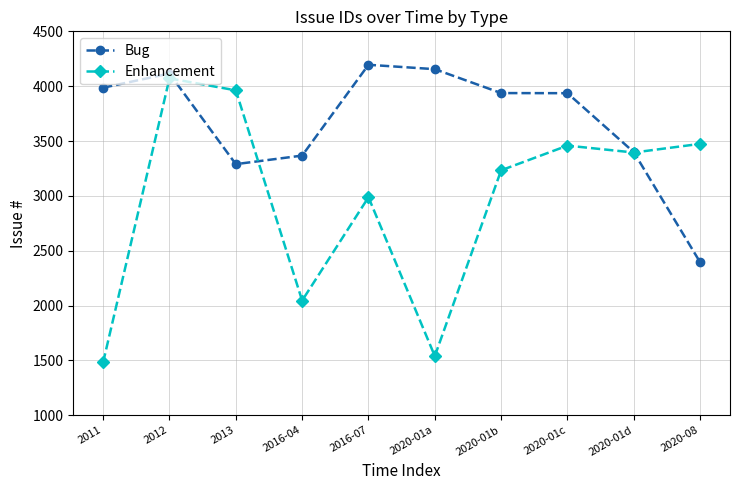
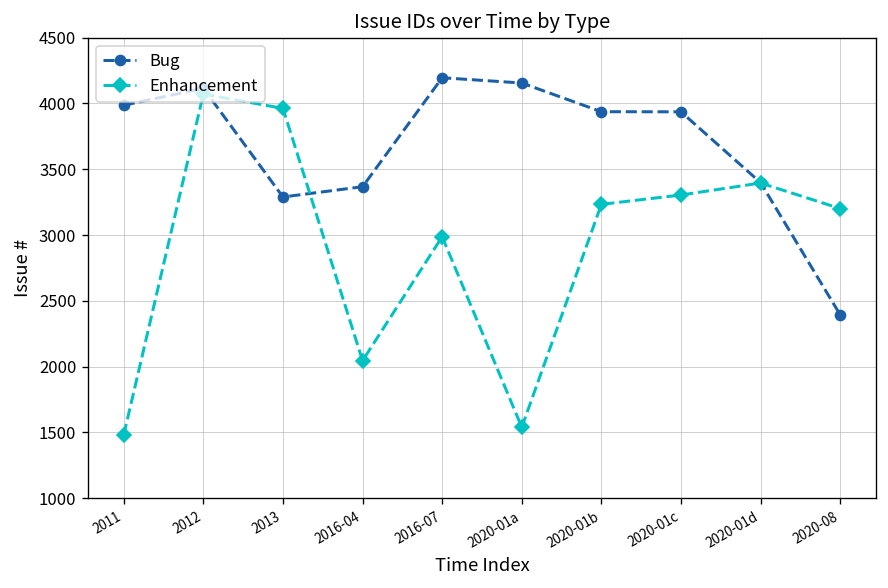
  {
    "Bug": {
      "2011": 3990,
      "2013": 3290,
      "2016-04": 3370,
      "2016-07": 4200,
      "2020-01a": 4160,
      "2020-01b": 3940,
      "2020-01c": 3940,
      "2020-08": 2390
    },
    "Enhancement": {
      "2011": 1480,
      "2013": 3960,
      "2016-04": 2050,
      "2016-07": 2990,
      "2020-01a": 1540,
      "2020-01b": 3230,
-     "2020-01c": 3460,
-     "2020-08": 3470
+     "2020-01c": 3300,
+     "2020-08": 3200
    }
  }
